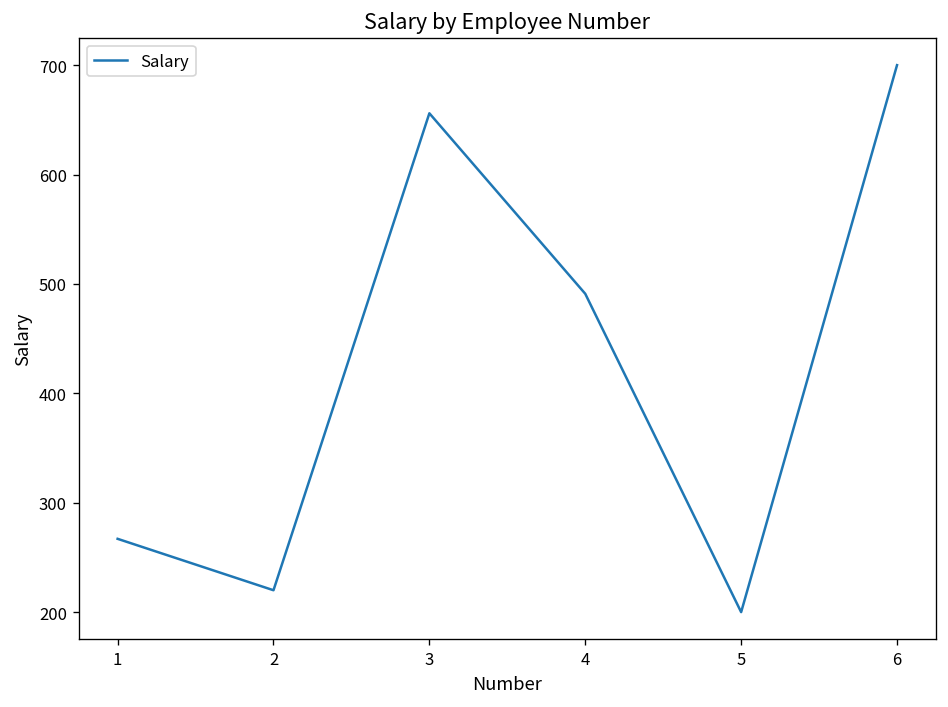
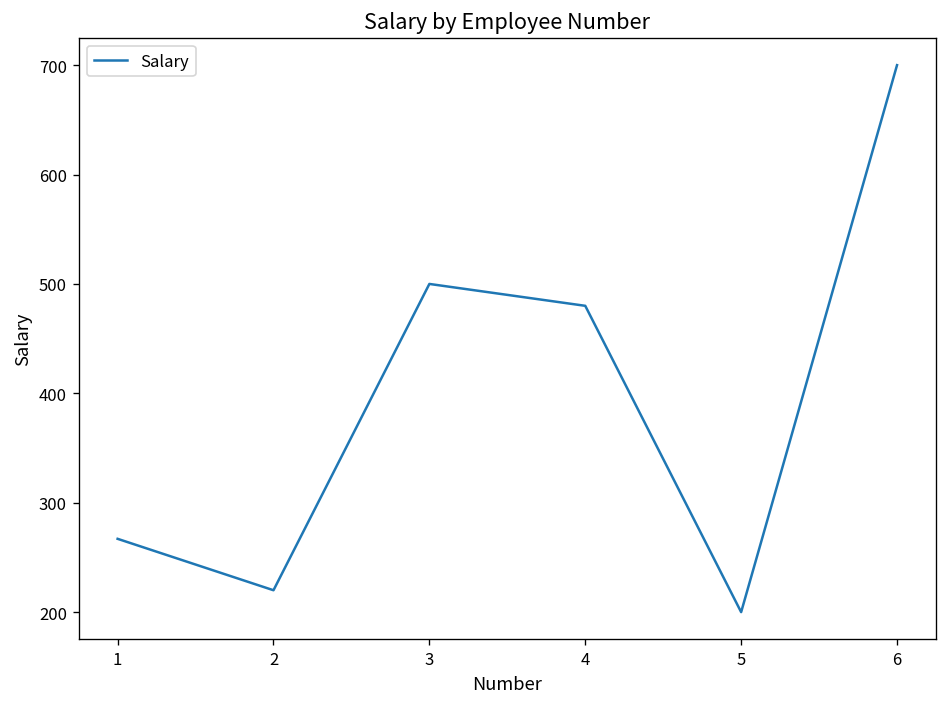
  {
    "1": 270,
    "2": 220,
-   "3": 660,
-   "4": 490,
+   "3": 500,
+   "4": 480,
    "5": 200,
    "6": 700
  }
